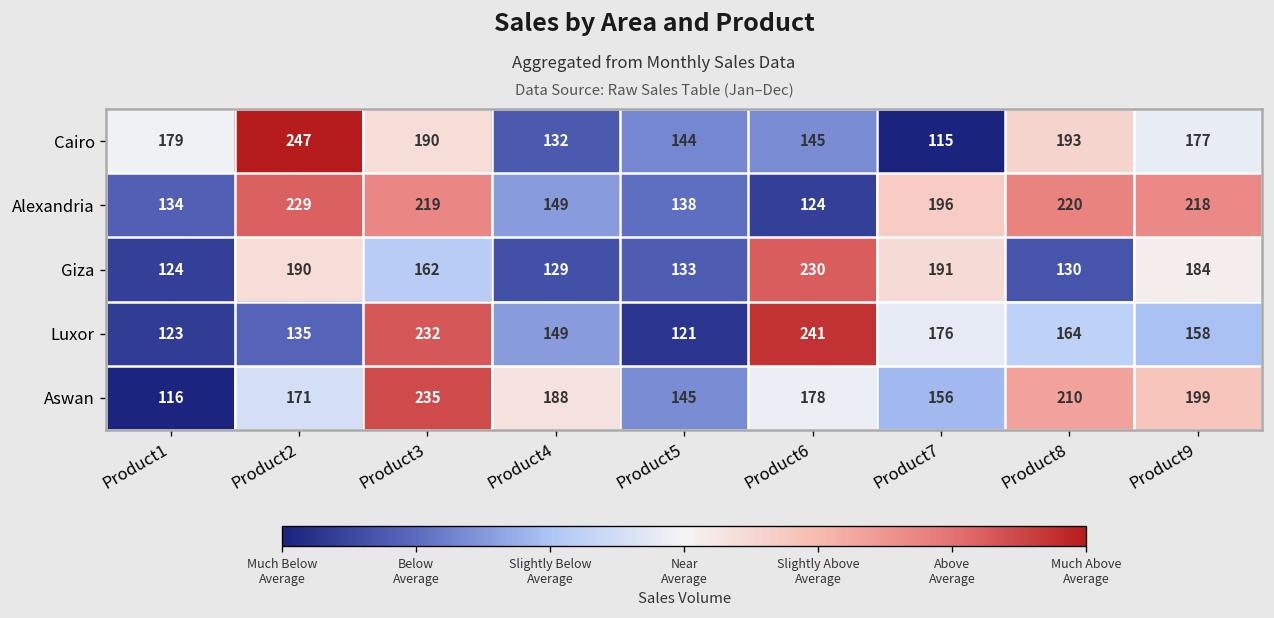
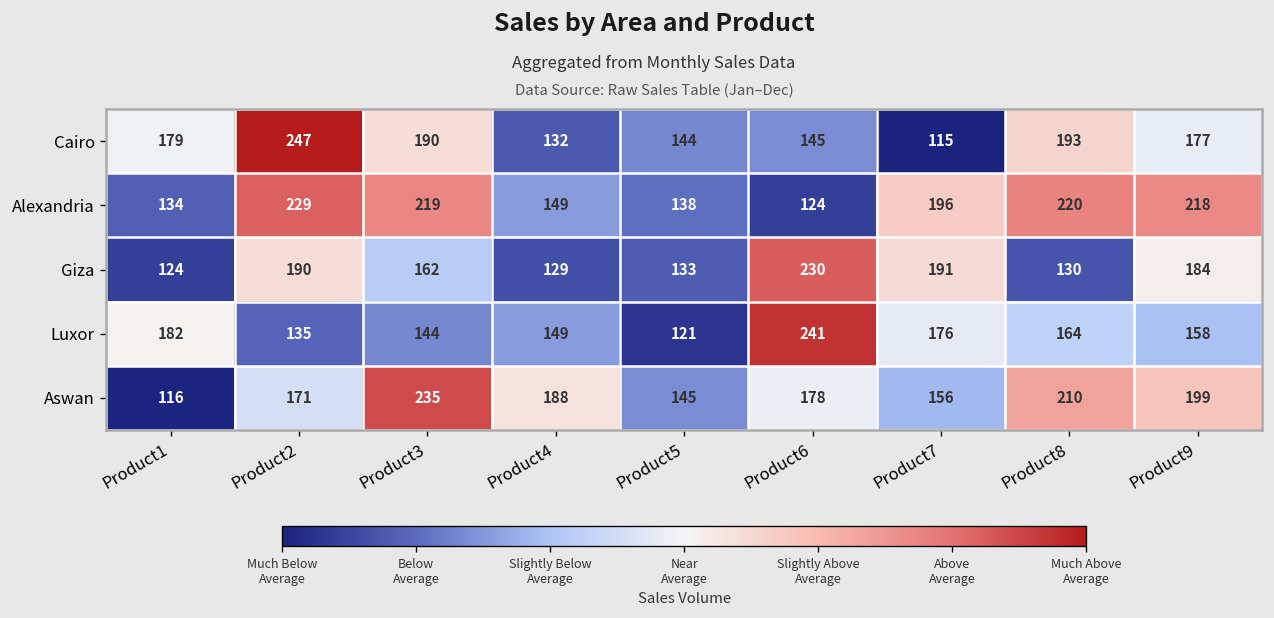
  {
    "Cairo": {
      "Product1": 179,
      "Product2": 247,
      "Product3": 190,
      "Product4": 132,
      "Product5": 144,
      "Product6": 145,
      "Product7": 115,
      "Product8": 193,
      "Product9": 177
    },
    "Alexandria": {
      "Product1": 134,
      "Product2": 229,
      "Product3": 219,
      "Product4": 149,
      "Product5": 138,
      "Product6": 124,
      "Product7": 196,
      "Product8": 220,
      "Product9": 218
    },
    "Giza": {
      "Product1": 124,
      "Product2": 190,
      "Product3": 162,
      "Product4": 129,
      "Product5": 133,
      "Product6": 230,
      "Product7": 191,
      "Product8": 130,
      "Product9": 184
    },
    "Luxor": {
-     "Product1": 123,
+     "Product1": 182,
      "Product2": 135,
-     "Product3": 232,
+     "Product3": 144,
      "Product4": 149,
      "Product5": 121,
      "Product6": 241,
      "Product7": 176,
      "Product8": 164,
      "Product9": 158
    },
    "Aswan": {
      "Product1": 116,
      "Product2": 171,
      "Product3": 235,
      "Product4": 188,
      "Product5": 145,
      "Product6": 178,
      "Product7": 156,
      "Product8": 210,
      "Product9": 199
    }
  }
